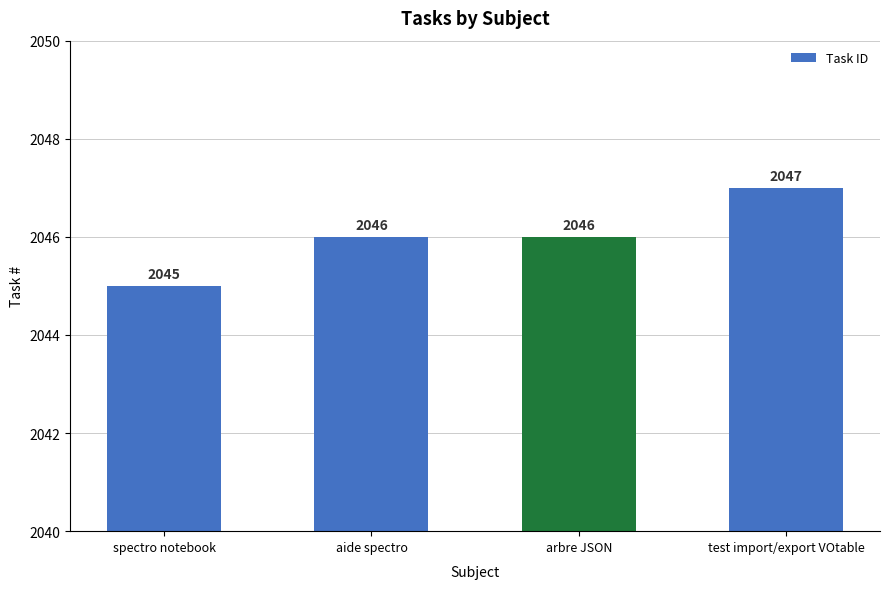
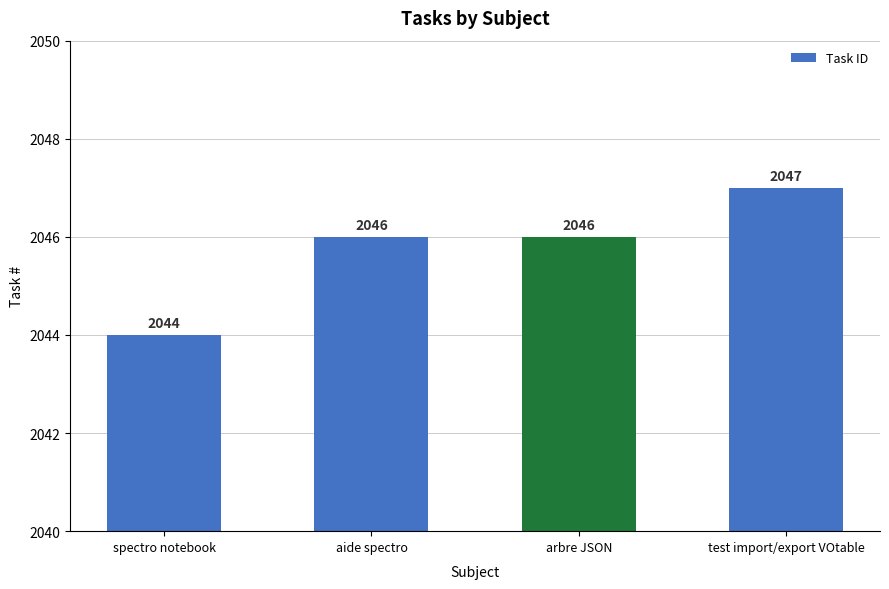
  {
-   "spectro notebook": 2045,
+   "spectro notebook": 2044,
    "aide spectro": 2046,
    "arbre JSON": 2046,
    "test import/export VOtable": 2047
  }
